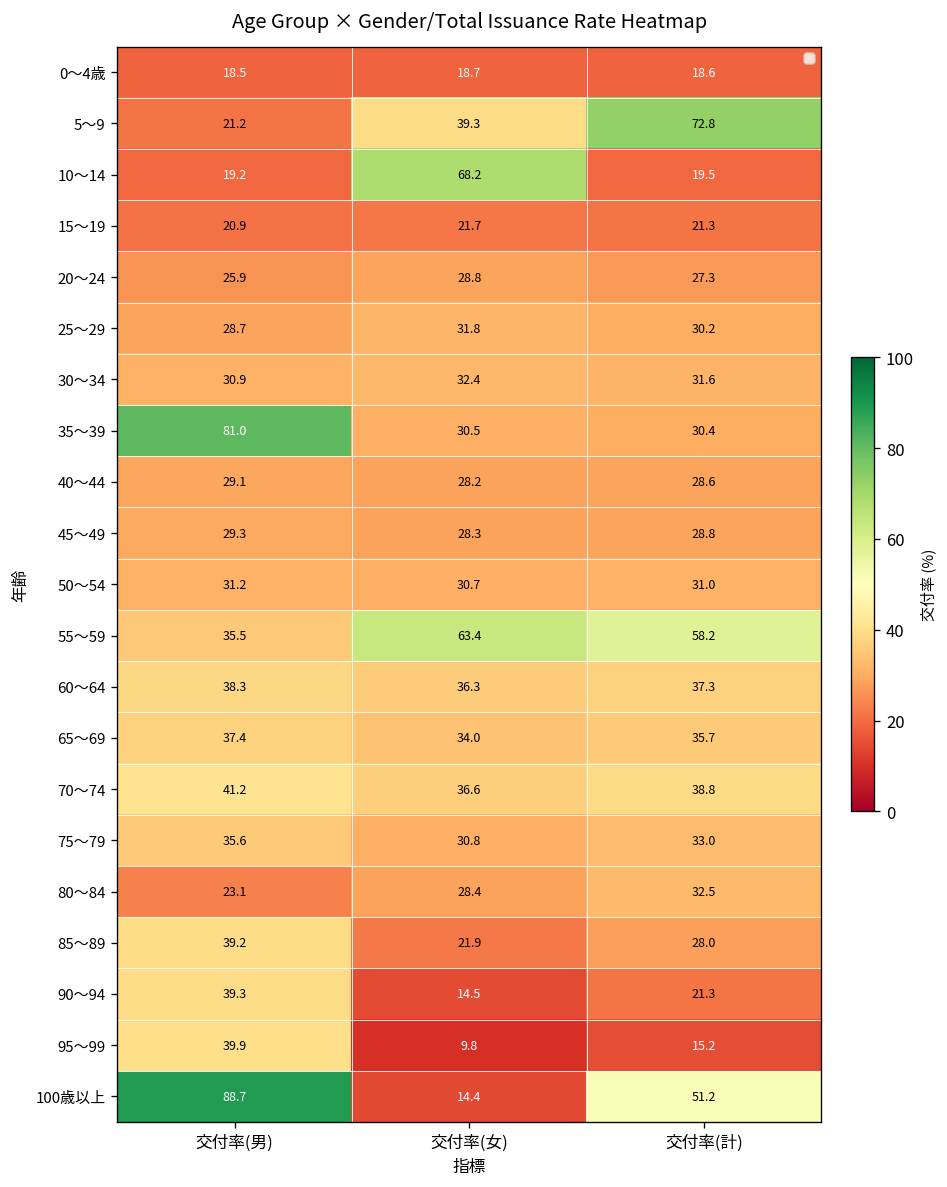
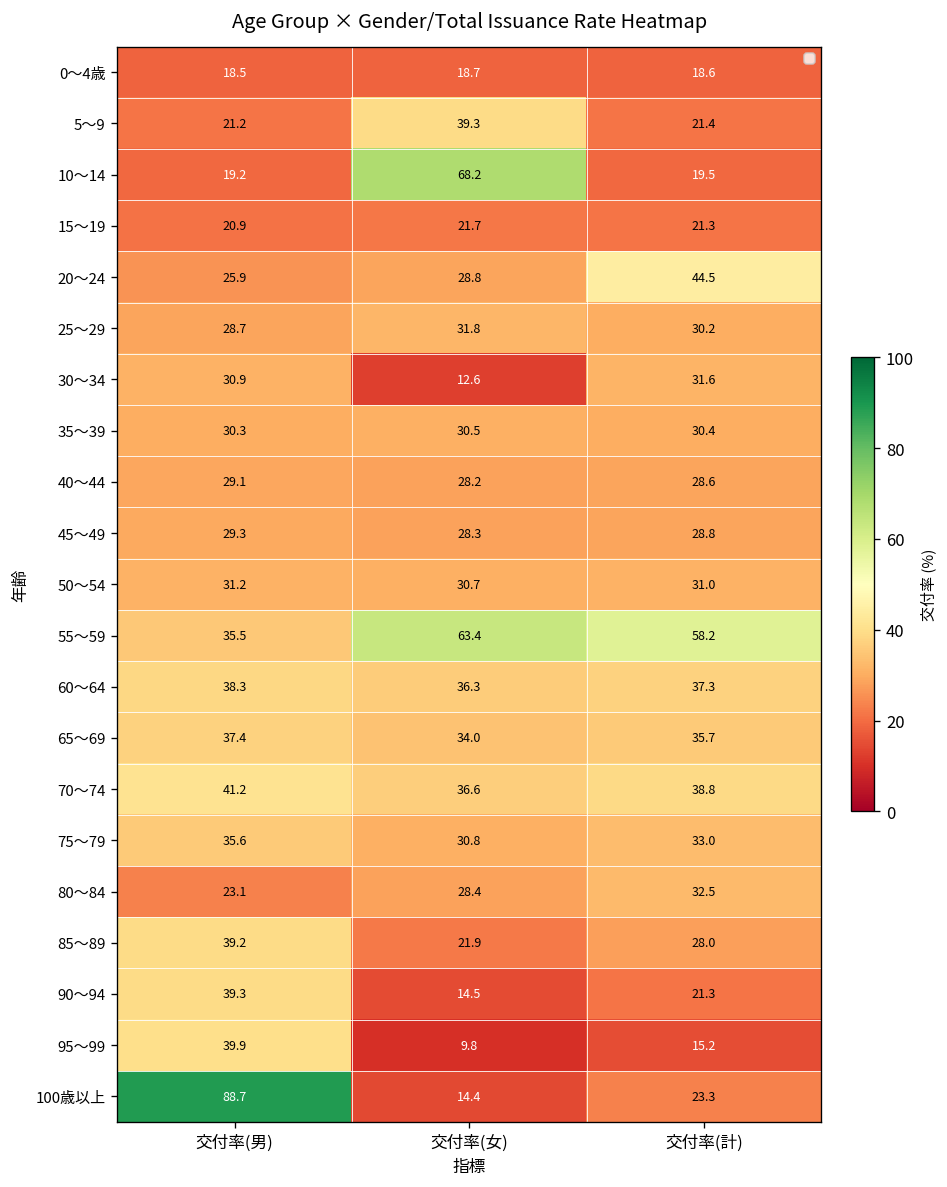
  {
    "0～4歳": {
      "交付率(男)": 18.5,
      "交付率(女)": 18.7,
      "交付率(計)": 18.6
    },
    "5～9": {
      "交付率(男)": 21.2,
      "交付率(女)": 39.3,
-     "交付率(計)": 72.8
+     "交付率(計)": 21.4
    },
    "10～14": {
      "交付率(男)": 19.2,
      "交付率(女)": 68.2,
      "交付率(計)": 19.5
    },
    "15～19": {
      "交付率(男)": 20.9,
      "交付率(女)": 21.7,
      "交付率(計)": 21.3
    },
    "20～24": {
      "交付率(男)": 25.9,
      "交付率(女)": 28.8,
-     "交付率(計)": 27.3
+     "交付率(計)": 44.5
    },
    "25～29": {
      "交付率(男)": 28.7,
      "交付率(女)": 31.8,
      "交付率(計)": 30.2
    },
    "30～34": {
      "交付率(男)": 30.9,
-     "交付率(女)": 32.4,
+     "交付率(女)": 12.6,
      "交付率(計)": 31.6
    },
    "35～39": {
-     "交付率(男)": 81.0,
+     "交付率(男)": 30.3,
      "交付率(女)": 30.5,
      "交付率(計)": 30.4
    },
    "40～44": {
      "交付率(男)": 29.1,
      "交付率(女)": 28.2,
      "交付率(計)": 28.6
    },
    "45～49": {
      "交付率(男)": 29.3,
      "交付率(女)": 28.3,
      "交付率(計)": 28.8
    },
    "50～54": {
      "交付率(男)": 31.2,
      "交付率(女)": 30.7,
      "交付率(計)": 31.0
    },
    "55～59": {
      "交付率(男)": 35.5,
      "交付率(女)": 63.4,
      "交付率(計)": 58.2
    },
    "60～64": {
      "交付率(男)": 38.3,
      "交付率(女)": 36.3,
      "交付率(計)": 37.3
    },
    "65～69": {
      "交付率(男)": 37.4,
      "交付率(女)": 34.0,
      "交付率(計)": 35.7
    },
    "70～74": {
      "交付率(男)": 41.2,
      "交付率(女)": 36.6,
      "交付率(計)": 38.8
    },
    "75～79": {
      "交付率(男)": 35.6,
      "交付率(女)": 30.8,
      "交付率(計)": 33.0
    },
    "80～84": {
      "交付率(男)": 23.1,
      "交付率(女)": 28.4,
      "交付率(計)": 32.5
    },
    "85～89": {
      "交付率(男)": 39.2,
      "交付率(女)": 21.9,
      "交付率(計)": 28.0
    },
    "90～94": {
      "交付率(男)": 39.3,
      "交付率(女)": 14.5,
      "交付率(計)": 21.3
    },
    "95～99": {
      "交付率(男)": 39.9,
      "交付率(女)": 9.8,
      "交付率(計)": 15.2
    },
    "100歳以上": {
      "交付率(男)": 88.7,
      "交付率(女)": 14.4,
-     "交付率(計)": 51.2
+     "交付率(計)": 23.3
    }
  }
